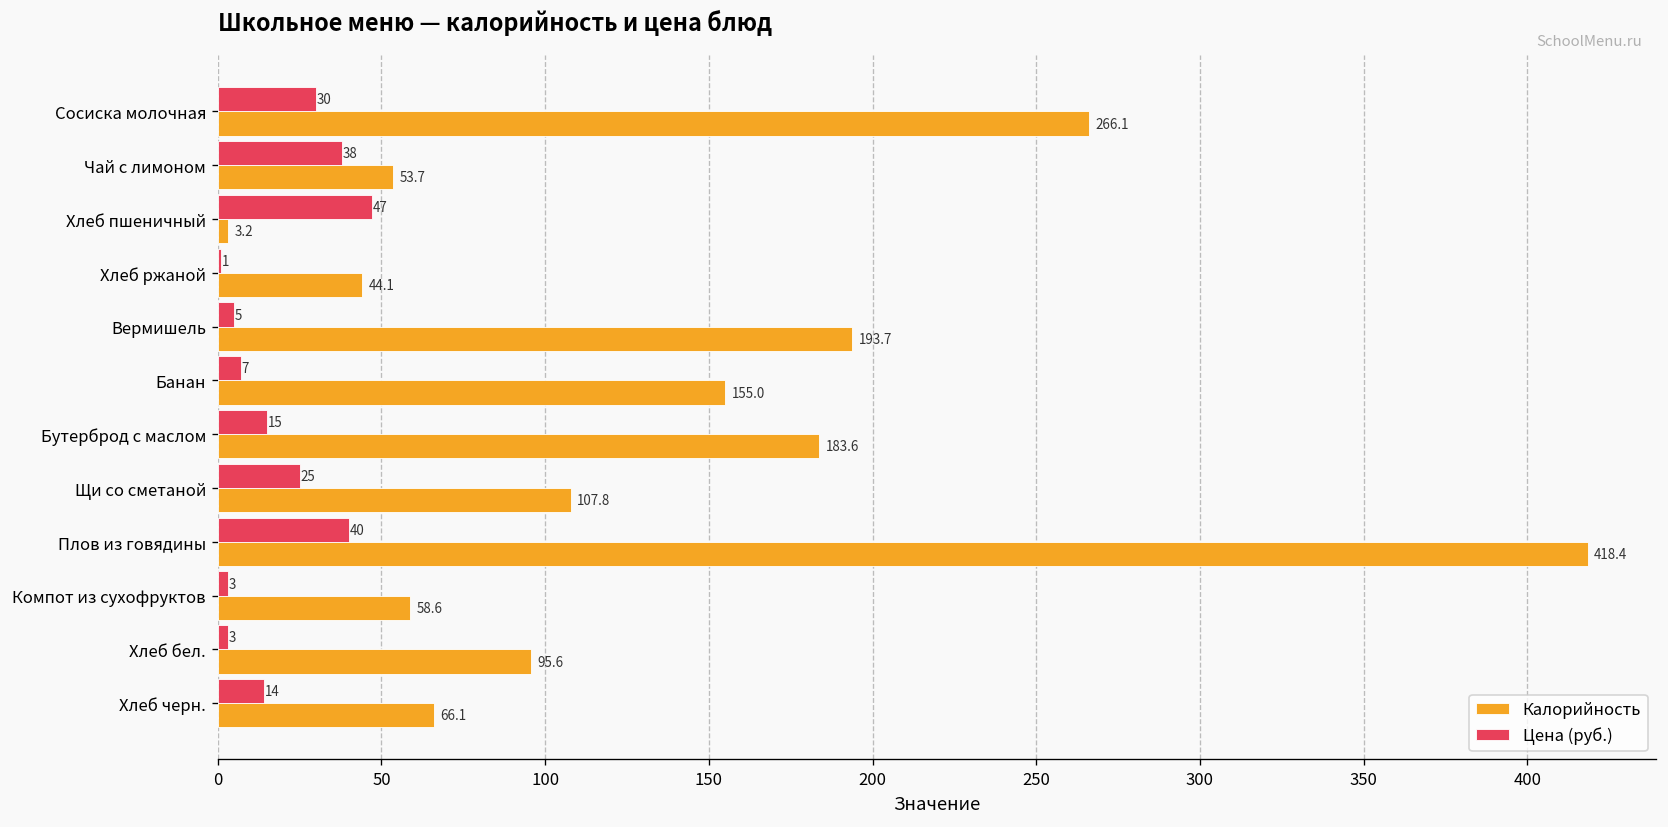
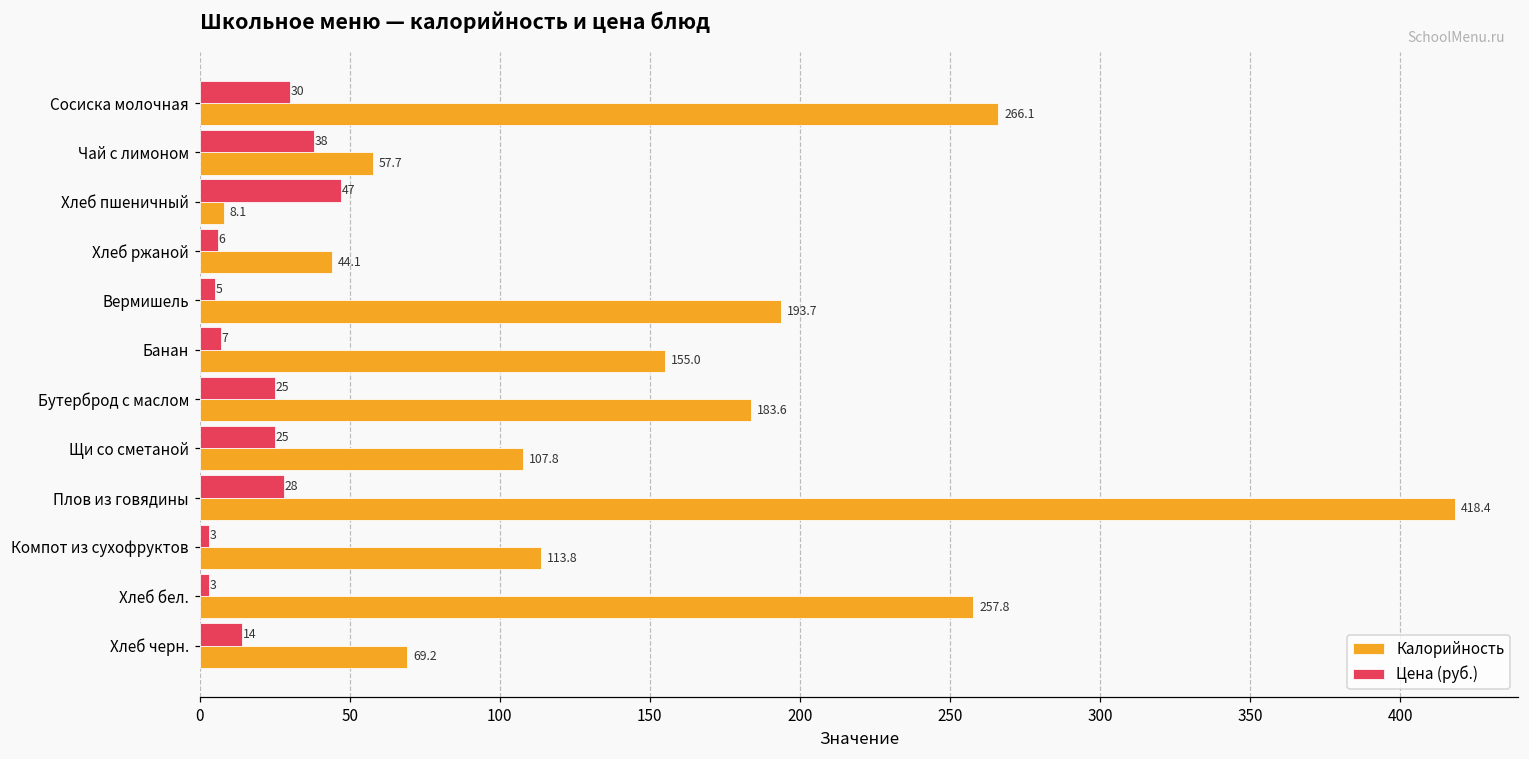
  {
    "Калорийность": {
      "Сосиска молочная": 266.1,
-     "Чай с лимоном": 53.7,
-     "Хлеб пшеничный": 3.2,
+     "Чай с лимоном": 57.7,
+     "Хлеб пшеничный": 8.1,
      "Хлеб ржаной": 44.1,
      "Вермишель": 193.7,
      "Банан": 155.0,
      "Бутерброд с маслом": 183.6,
      "Щи со сметаной": 107.8,
      "Плов из говядины": 418.4,
-     "Компот из сухофруктов": 58.6,
-     "Хлеб бел.": 95.6,
-     "Хлеб черн.": 66.1
+     "Компот из сухофруктов": 113.8,
+     "Хлеб бел.": 257.8,
+     "Хлеб черн.": 69.2
    },
    "Цена (руб.)": {
      "Сосиска молочная": 30,
      "Чай с лимоном": 38,
      "Хлеб пшеничный": 47,
-     "Хлеб ржаной": 1,
+     "Хлеб ржаной": 6,
      "Вермишель": 5,
      "Банан": 7,
-     "Бутерброд с маслом": 15,
+     "Бутерброд с маслом": 25,
      "Щи со сметаной": 25,
-     "Плов из говядины": 40,
+     "Плов из говядины": 28,
      "Компот из сухофруктов": 3,
      "Хлеб бел.": 3,
      "Хлеб черн.": 14
    }
  }
